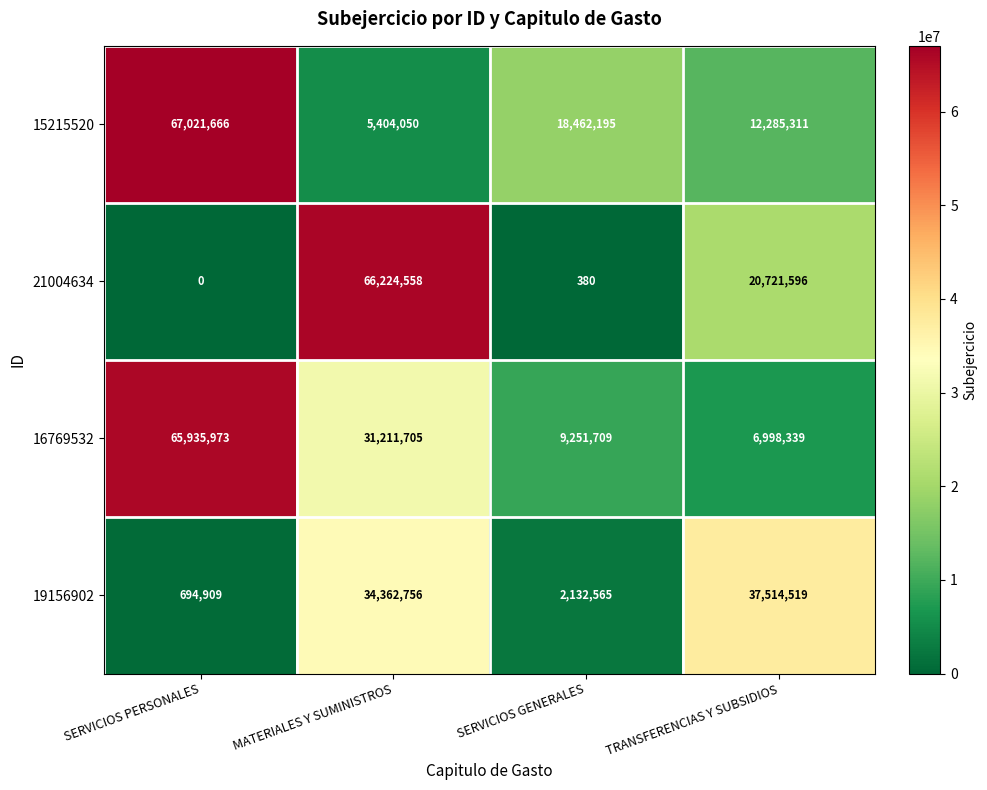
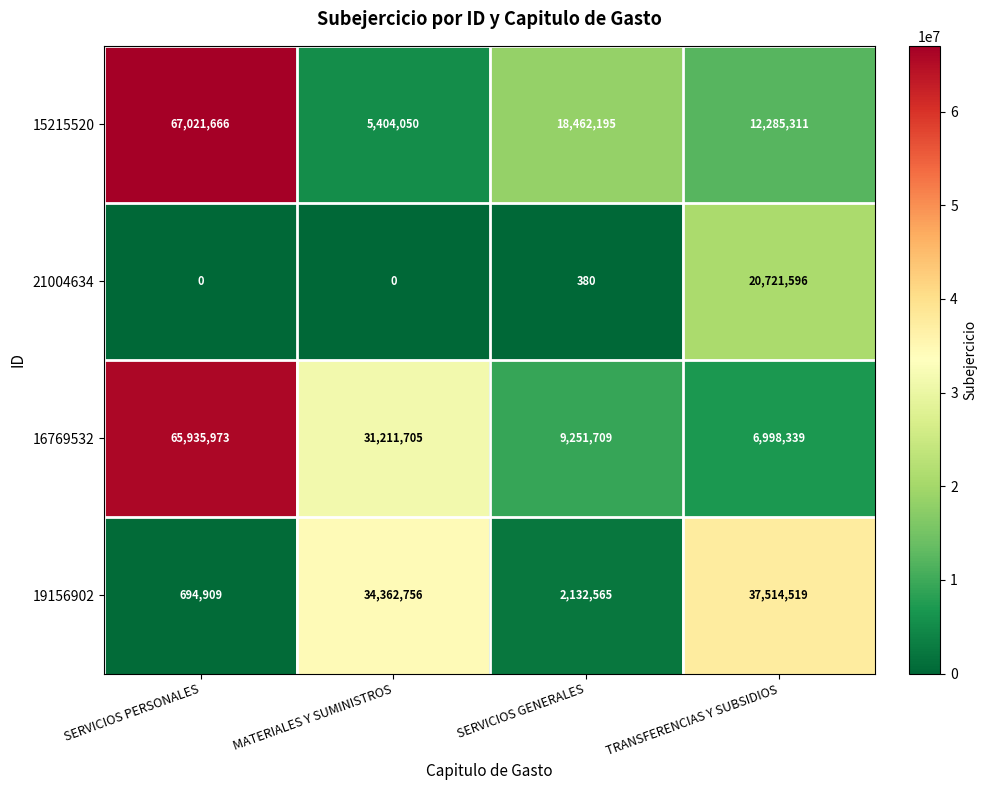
  {
    "15215520": {
      "SERVICIOS PERSONALES": "67,021,666",
      "MATERIALES Y SUMINISTROS": "5,404,050",
      "SERVICIOS GENERALES": "18,462,195",
      "TRANSFERENCIAS Y SUBSIDIOS": "12,285,311"
    },
    "21004634": {
      "SERVICIOS PERSONALES": "0",
-     "MATERIALES Y SUMINISTROS": "66,224,558",
+     "MATERIALES Y SUMINISTROS": "0",
      "SERVICIOS GENERALES": "380",
      "TRANSFERENCIAS Y SUBSIDIOS": "20,721,596"
    },
    "16769532": {
      "SERVICIOS PERSONALES": "65,935,973",
      "MATERIALES Y SUMINISTROS": "31,211,705",
      "SERVICIOS GENERALES": "9,251,709",
      "TRANSFERENCIAS Y SUBSIDIOS": "6,998,339"
    },
    "19156902": {
      "SERVICIOS PERSONALES": "694,909",
      "MATERIALES Y SUMINISTROS": "34,362,756",
      "SERVICIOS GENERALES": "2,132,565",
      "TRANSFERENCIAS Y SUBSIDIOS": "37,514,519"
    }
  }
